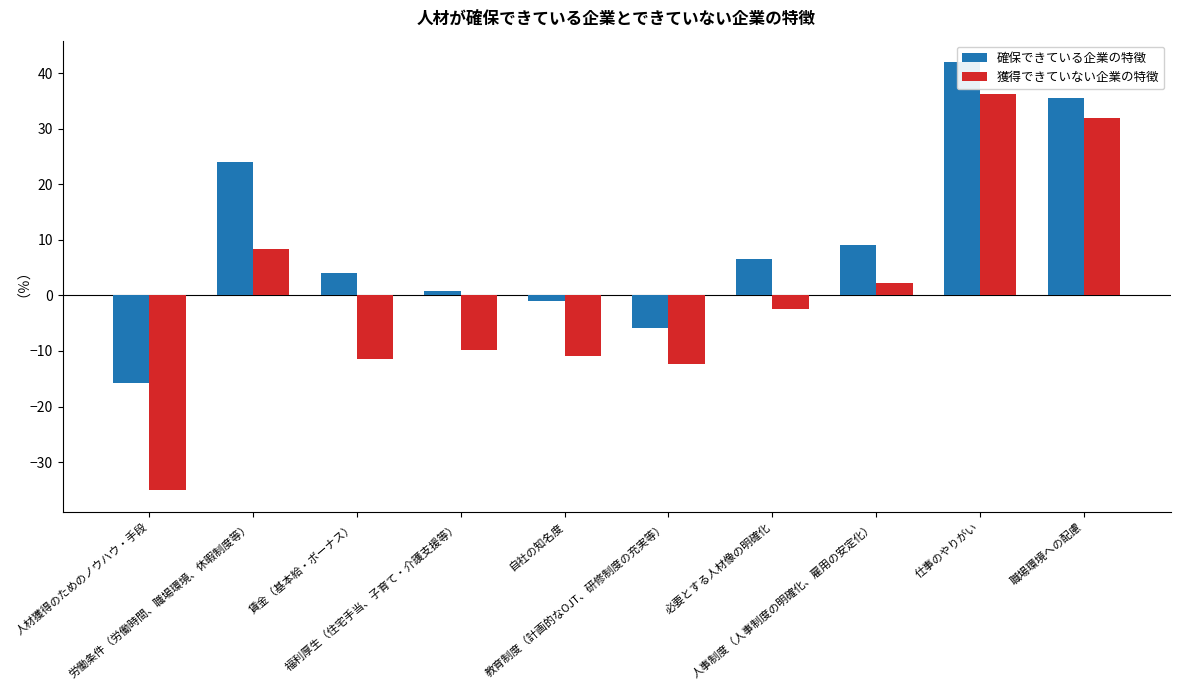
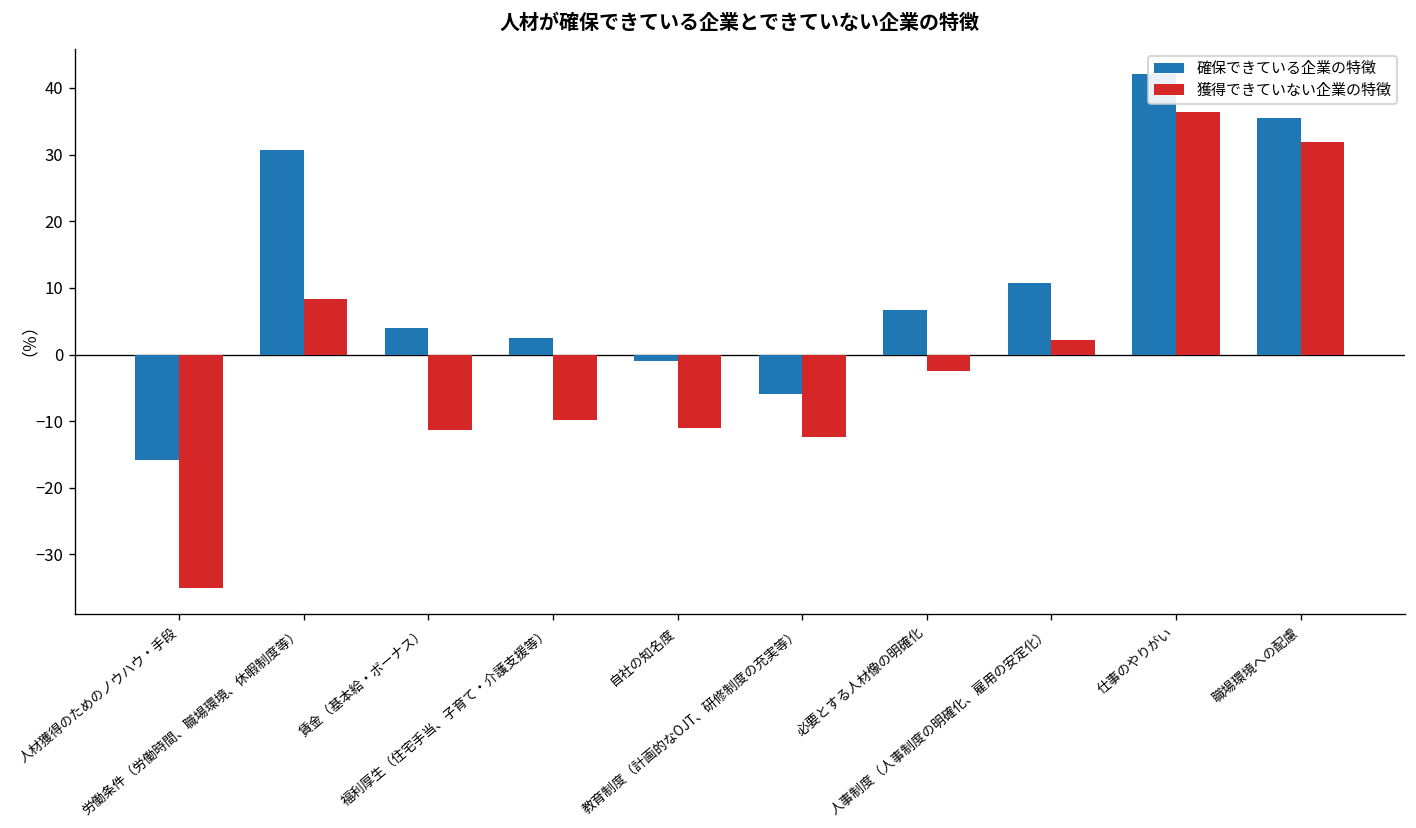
  {
    "確保できている企業の特徴": {
      "人材獲得のためのノウハウ・手段": -16,
-     "労働条件（労働時間、職場環境、休暇制度等）": 24,
+     "労働条件（労働時間、職場環境、休暇制度等）": 31,
      "賃金（基本給・ボーナス）": 4,
-     "福利厚生（住宅手当、子育て・介護支援等）": 1,
+     "福利厚生（住宅手当、子育て・介護支援等）": 3,
      "自社の知名度": -1,
      "教育制度（計画的なOJT、研修制度の充実等）": -6,
      "必要とする人材像の明確化": 7,
-     "人事制度（人事制度の明確化、雇用の安定化）": 9,
+     "人事制度（人事制度の明確化、雇用の安定化）": 11,
      "職場環境への配慮": 36
    },
    "獲得できていない企業の特徴": {
      "人材獲得のためのノウハウ・手段": -35,
      "労働条件（労働時間、職場環境、休暇制度等）": 8,
      "賃金（基本給・ボーナス）": -11,
      "福利厚生（住宅手当、子育て・介護支援等）": -10,
      "自社の知名度": -11,
      "教育制度（計画的なOJT、研修制度の充実等）": -12,
      "必要とする人材像の明確化": -3,
      "人事制度（人事制度の明確化、雇用の安定化）": 2,
      "仕事のやりがい": 36,
      "職場環境への配慮": 32
    }
  }
